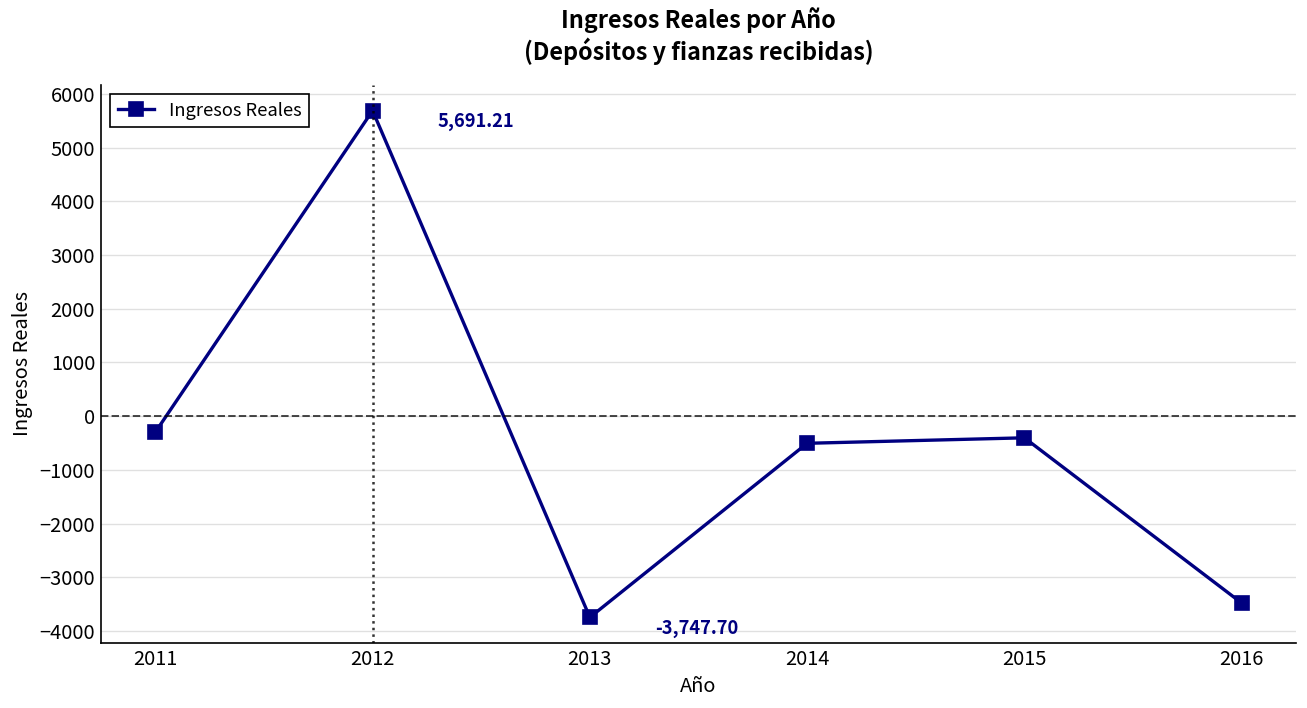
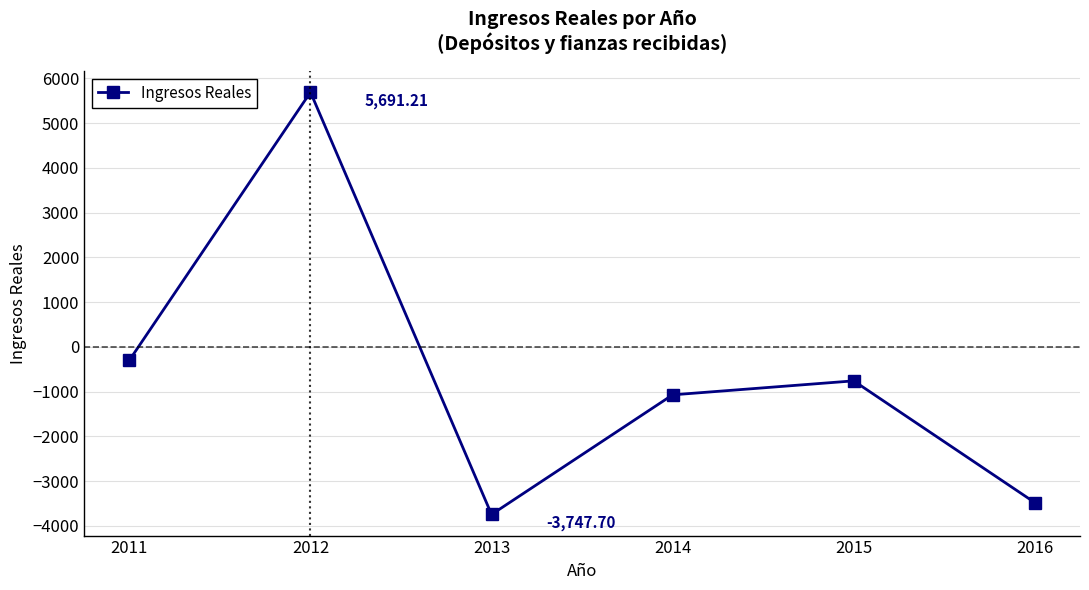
  {
    "2011": -300,
    "2012": 5700,
    "2013": -3700,
-   "2014": -500,
-   "2015": -400,
+   "2014": -1100,
+   "2015": -800,
    "2016": -3500
  }
